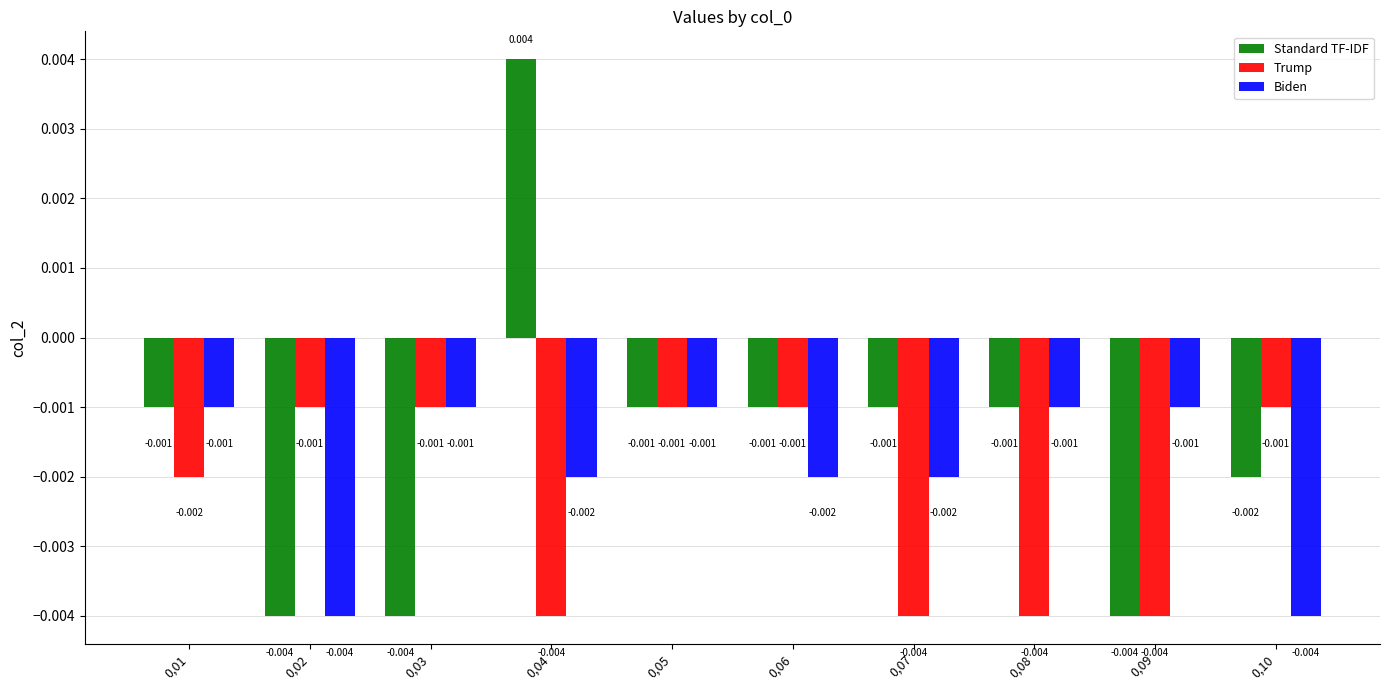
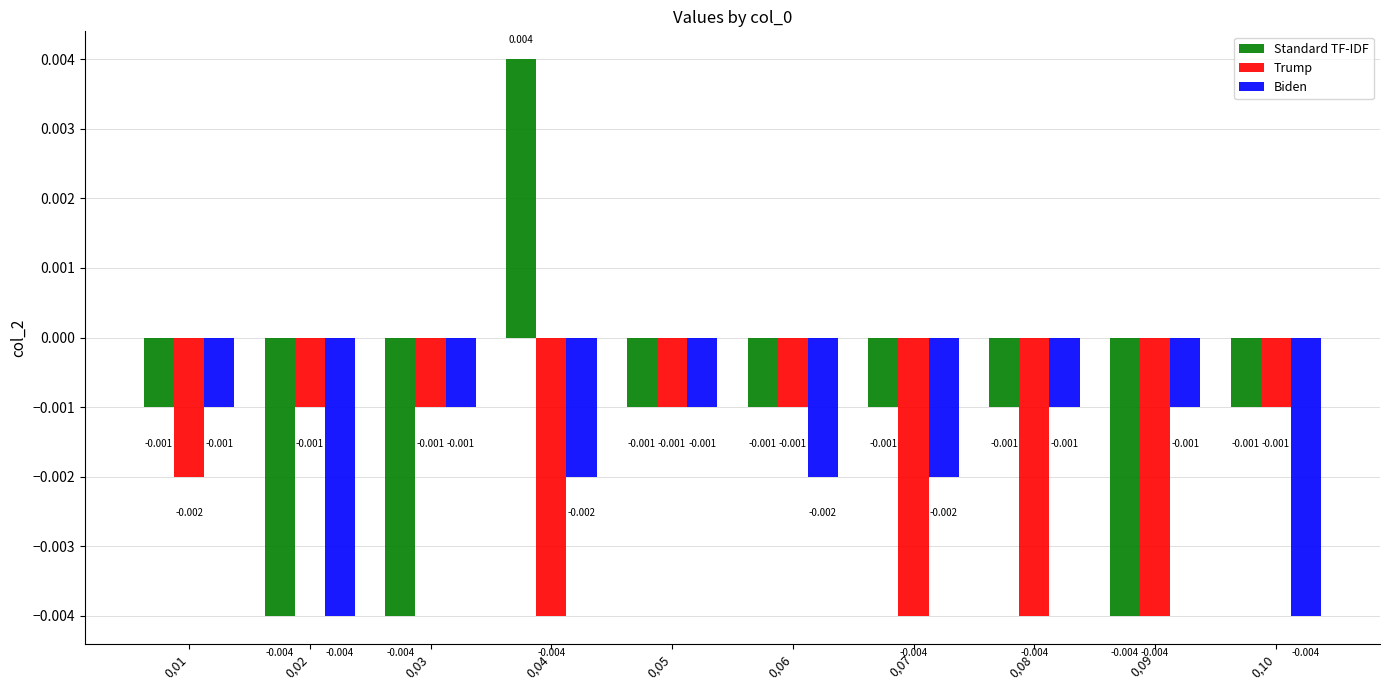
  {
    "Standard TF-IDF": {
      "0,04": 0.004,
-     "0,10": -0.002
+     "0,10": -0.001
    }
  }
